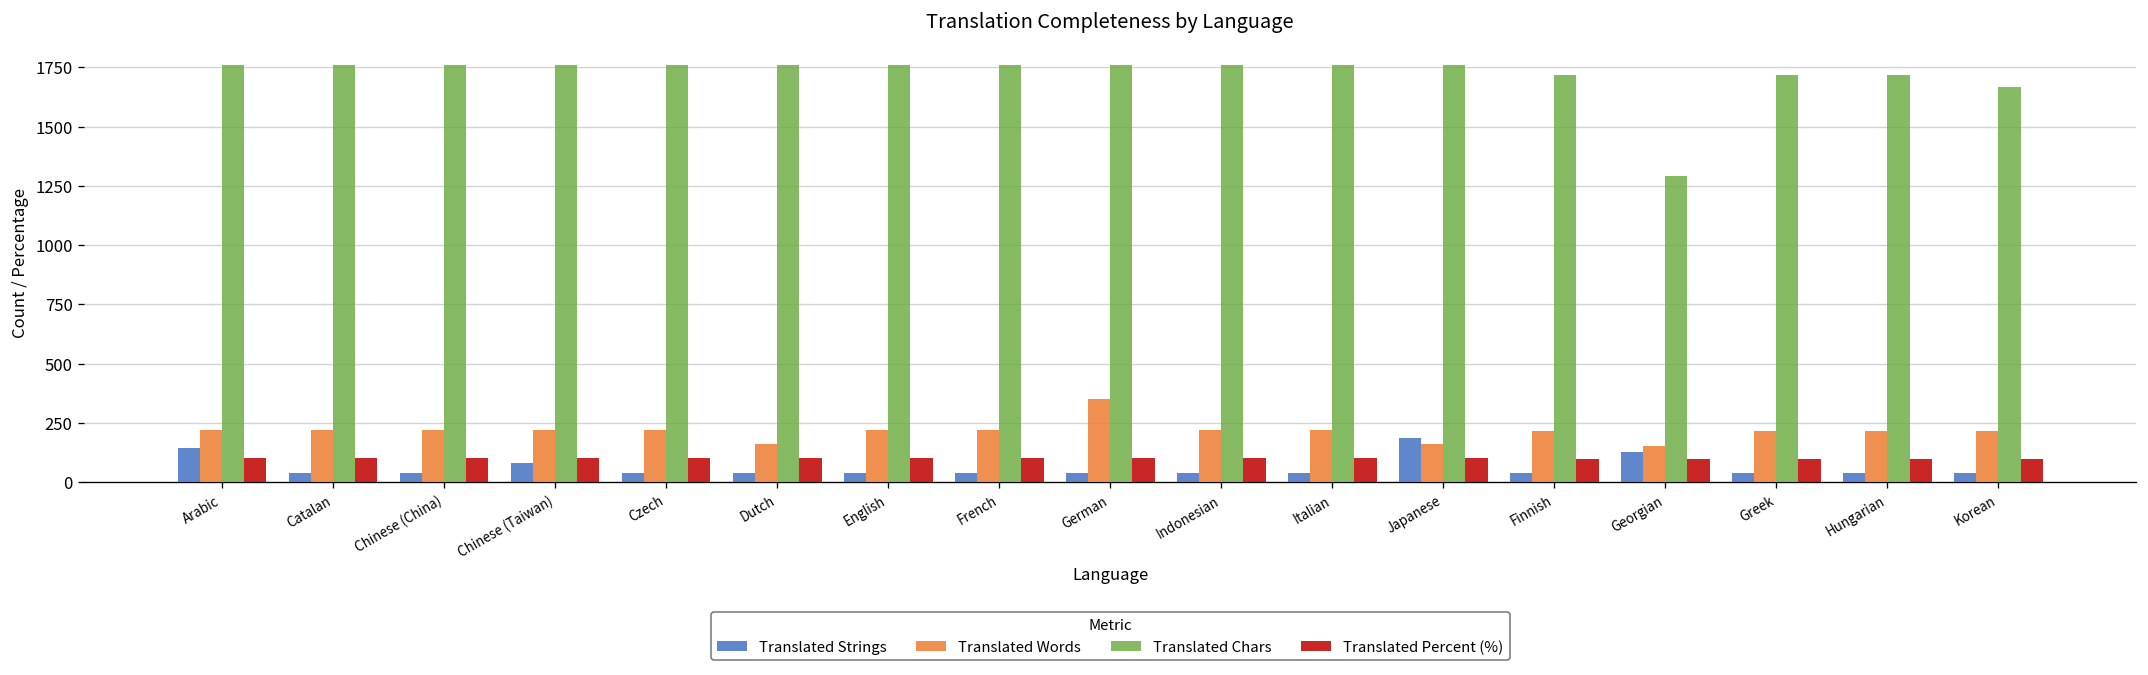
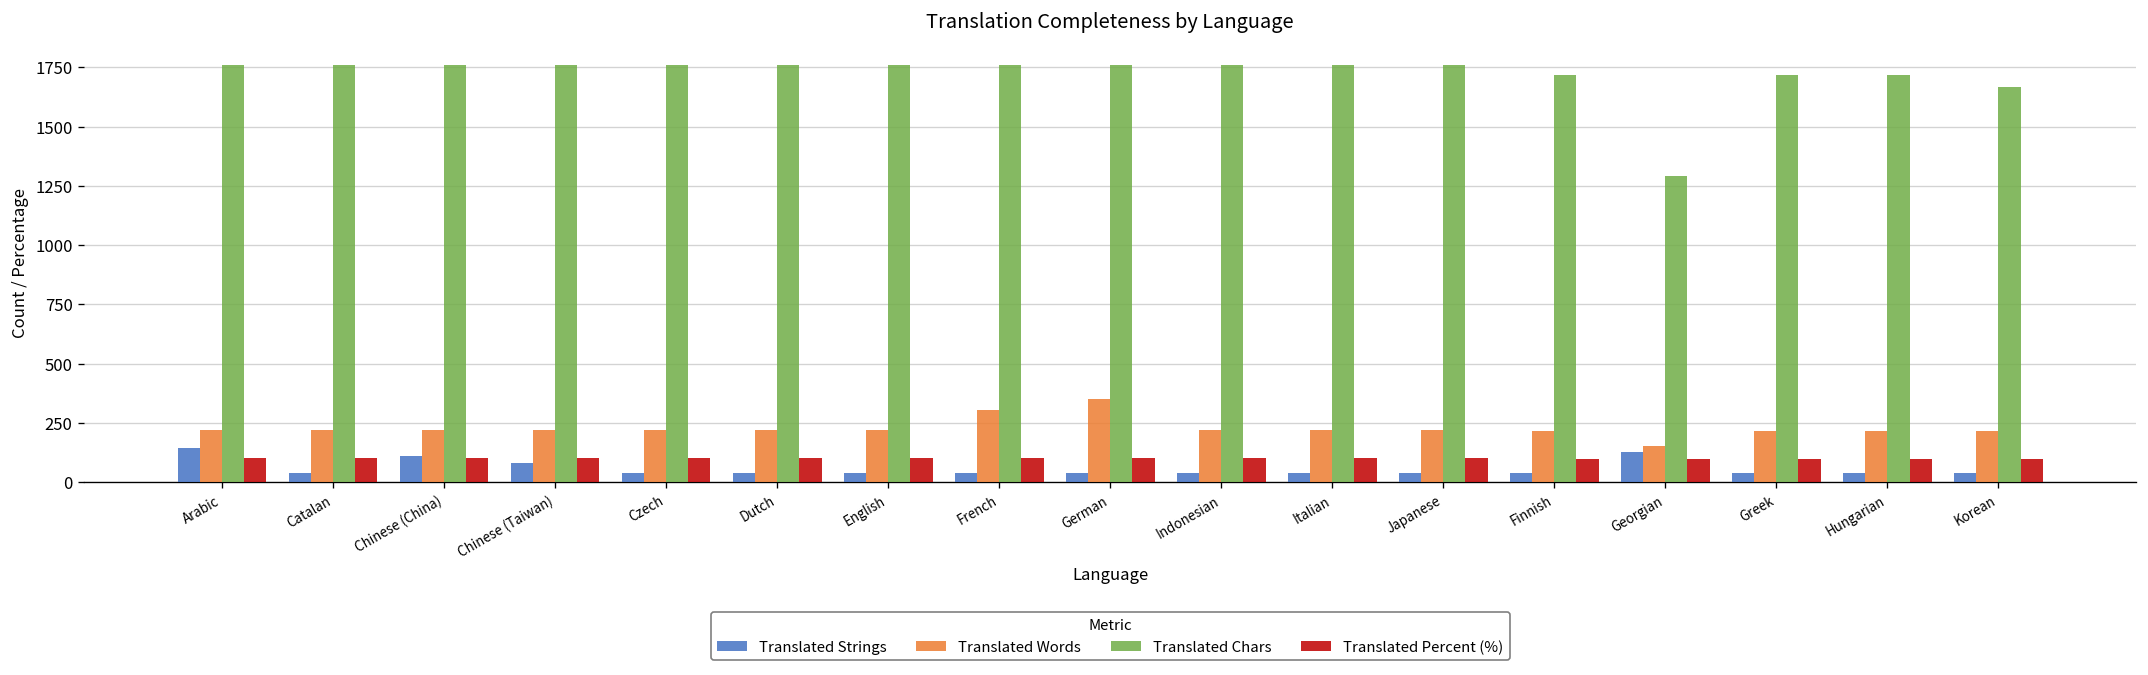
  {
    "Translated Strings": {
      "Arabic": 140,
      "Catalan": 40,
-     "Chinese (China)": 40,
+     "Chinese (China)": 110,
      "Chinese (Taiwan)": 80,
      "Czech": 40,
      "Dutch": 40,
      "English": 40,
      "French": 40,
      "German": 40,
      "Indonesian": 40,
      "Italian": 40,
-     "Japanese": 190,
+     "Japanese": 40,
      "Finnish": 40,
      "Georgian": 130,
      "Greek": 40,
      "Hungarian": 40,
      "Korean": 40
    },
    "Translated Words": {
      "Arabic": 220,
      "Catalan": 220,
      "Chinese (China)": 220,
      "Chinese (Taiwan)": 220,
      "Czech": 220,
-     "Dutch": 160,
+     "Dutch": 220,
      "English": 220,
-     "French": 220,
+     "French": 300,
      "German": 350,
      "Indonesian": 220,
      "Italian": 220,
-     "Japanese": 160,
+     "Japanese": 220,
      "Finnish": 210,
      "Georgian": 150,
      "Greek": 210,
      "Hungarian": 210,
      "Korean": 210
    },
    "Translated Chars": {
      "Arabic": 1760,
      "Catalan": 1760,
      "Chinese (China)": 1760,
      "Chinese (Taiwan)": 1760,
      "Czech": 1760,
      "Dutch": 1760,
      "English": 1760,
      "French": 1760,
      "German": 1760,
      "Indonesian": 1760,
      "Italian": 1760,
      "Japanese": 1760,
      "Finnish": 1720,
      "Georgian": 1290,
      "Greek": 1720,
      "Hungarian": 1720,
      "Korean": 1670
    },
    "Translated Percent (%)": {
      "Arabic": 100,
      "Catalan": 100,
      "Chinese (China)": 100,
      "Chinese (Taiwan)": 100,
      "Czech": 100,
      "Dutch": 100,
      "English": 100,
      "French": 100,
      "German": 100,
      "Indonesian": 100,
      "Italian": 100,
      "Japanese": 100,
      "Finnish": 100,
      "Georgian": 100,
      "Greek": 100,
      "Hungarian": 100,
      "Korean": 100
    }
  }
